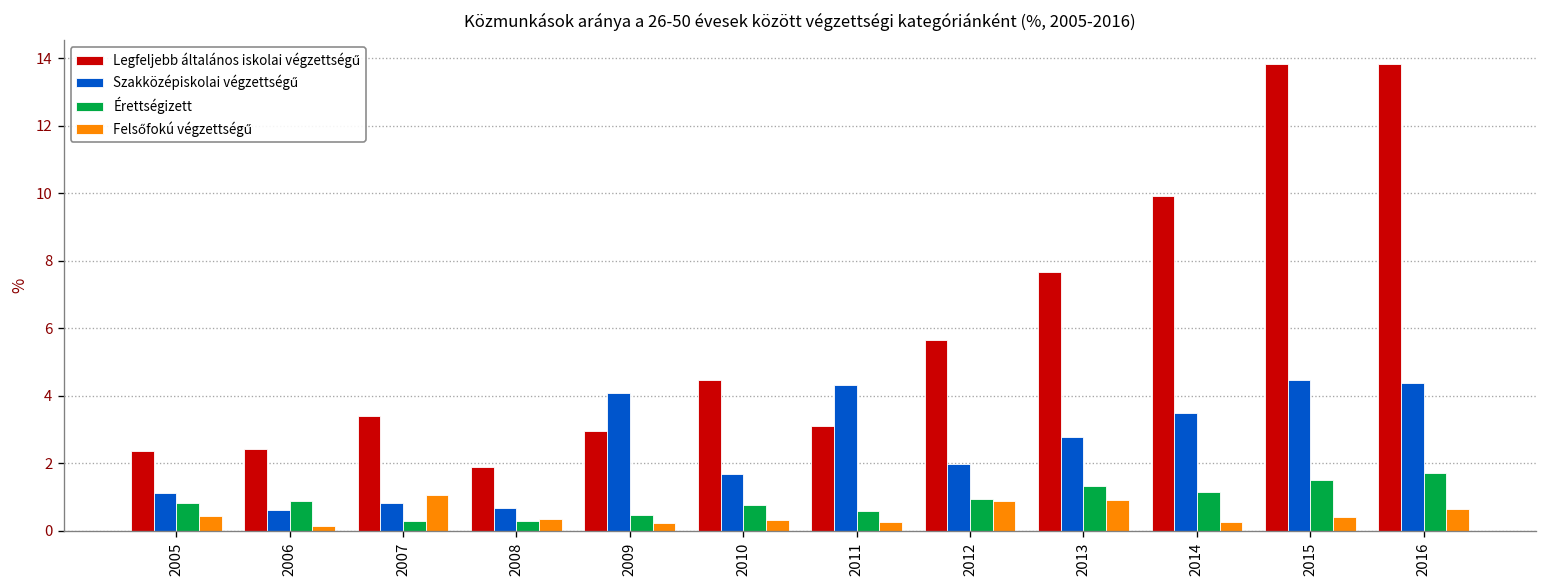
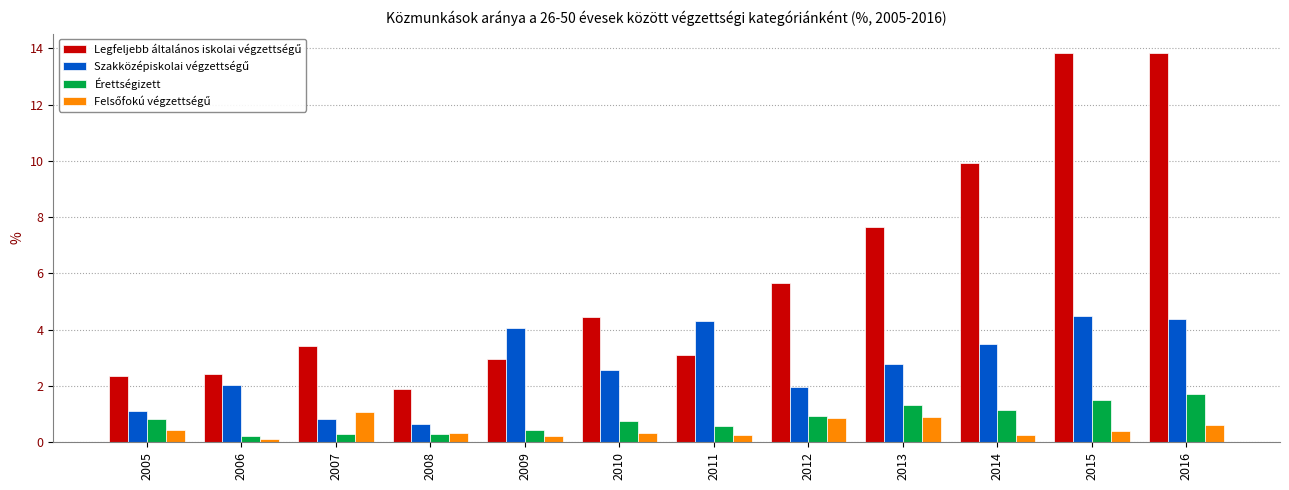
  {
    "Legfeljebb általános iskolai végzettségű": {
      "2005": 2.3,
      "2006": 2.4,
      "2007": 3.4,
      "2008": 1.9,
      "2009": 3.0,
      "2010": 4.5,
      "2011": 3.1,
      "2012": 5.7,
      "2013": 7.7,
      "2014": 9.9,
      "2015": 13.8,
      "2016": 13.8
    },
    "Szakközépiskolai végzettségű": {
      "2005": 1.1,
-     "2006": 0.6,
+     "2006": 2.0,
      "2007": 0.8,
      "2008": 0.7,
      "2009": 4.1,
-     "2010": 1.7,
+     "2010": 2.6,
      "2011": 4.3,
      "2012": 2.0,
      "2013": 2.8,
      "2014": 3.5,
      "2015": 4.5,
      "2016": 4.4
    },
    "Érettségizett": {
      "2005": 0.8,
-     "2006": 0.9,
+     "2006": 0.2,
      "2007": 0.3,
      "2008": 0.3,
      "2009": 0.5,
      "2010": 0.8,
      "2011": 0.6,
      "2012": 0.9,
      "2013": 1.3,
      "2014": 1.1,
      "2015": 1.5,
      "2016": 1.7
    },
    "Felsőfokú végzettségű": {
      "2005": 0.4,
      "2006": 0.1,
      "2007": 1.1,
      "2008": 0.3,
      "2009": 0.2,
      "2010": 0.3,
      "2011": 0.3,
      "2012": 0.9,
      "2013": 0.9,
      "2014": 0.3,
      "2015": 0.4,
      "2016": 0.6
    }
  }
